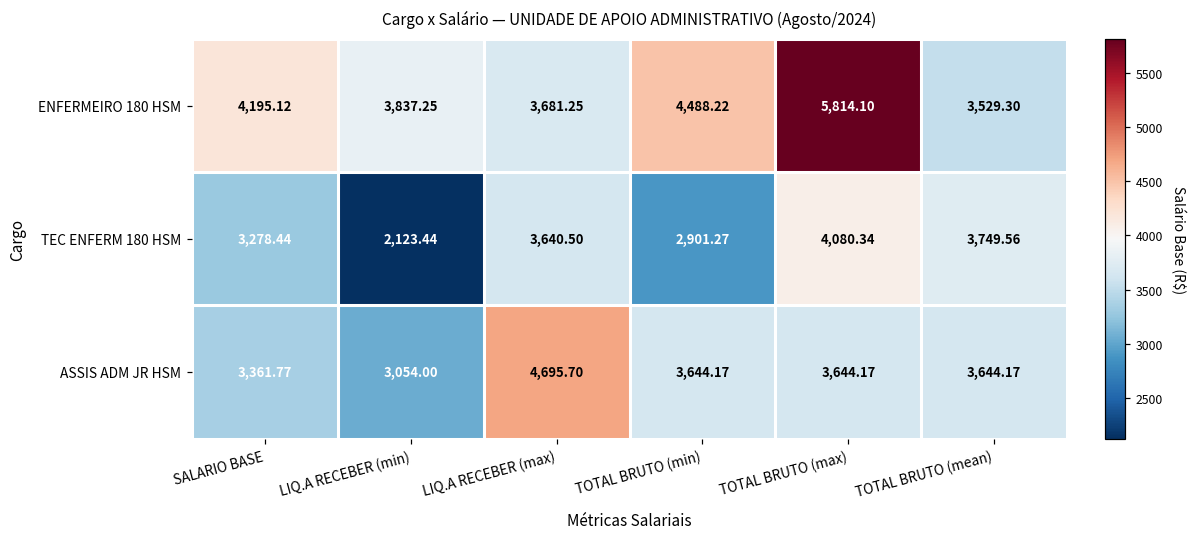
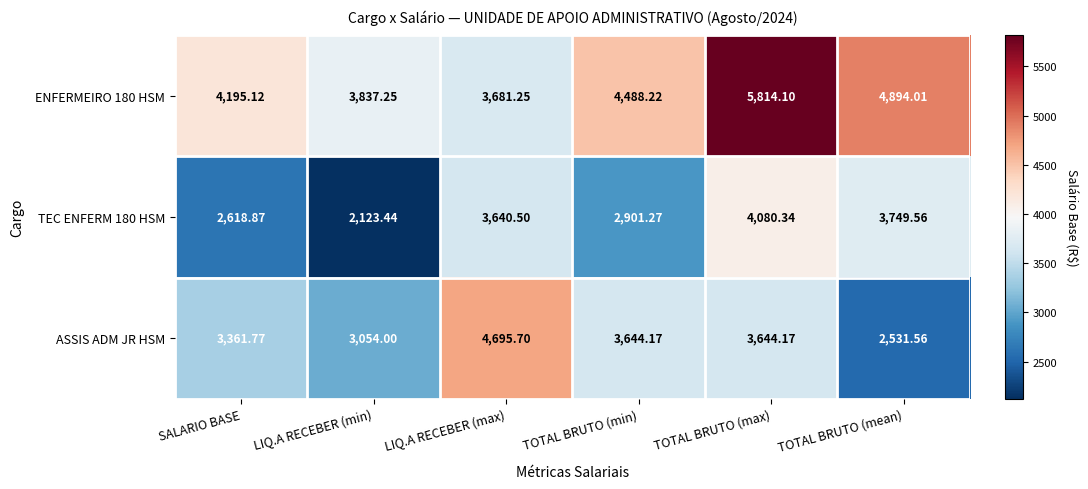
  {
    "ENFERMEIRO 180 HSM": {
      "SALARIO BASE": "4,195.12",
      "LIQ.A RECEBER (min)": "3,837.25",
      "LIQ.A RECEBER (max)": "3,681.25",
      "TOTAL BRUTO (min)": "4,488.22",
      "TOTAL BRUTO (max)": "5,814.10",
-     "TOTAL BRUTO (mean)": "3,529.30"
+     "TOTAL BRUTO (mean)": "4,894.01"
    },
    "TEC ENFERM 180 HSM": {
-     "SALARIO BASE": "3,278.44",
+     "SALARIO BASE": "2,618.87",
      "LIQ.A RECEBER (min)": "2,123.44",
      "LIQ.A RECEBER (max)": "3,640.50",
      "TOTAL BRUTO (min)": "2,901.27",
      "TOTAL BRUTO (max)": "4,080.34",
      "TOTAL BRUTO (mean)": "3,749.56"
    },
    "ASSIS ADM JR HSM": {
      "SALARIO BASE": "3,361.77",
      "LIQ.A RECEBER (min)": "3,054.00",
      "LIQ.A RECEBER (max)": "4,695.70",
      "TOTAL BRUTO (min)": "3,644.17",
      "TOTAL BRUTO (max)": "3,644.17",
-     "TOTAL BRUTO (mean)": "3,644.17"
+     "TOTAL BRUTO (mean)": "2,531.56"
    }
  }
